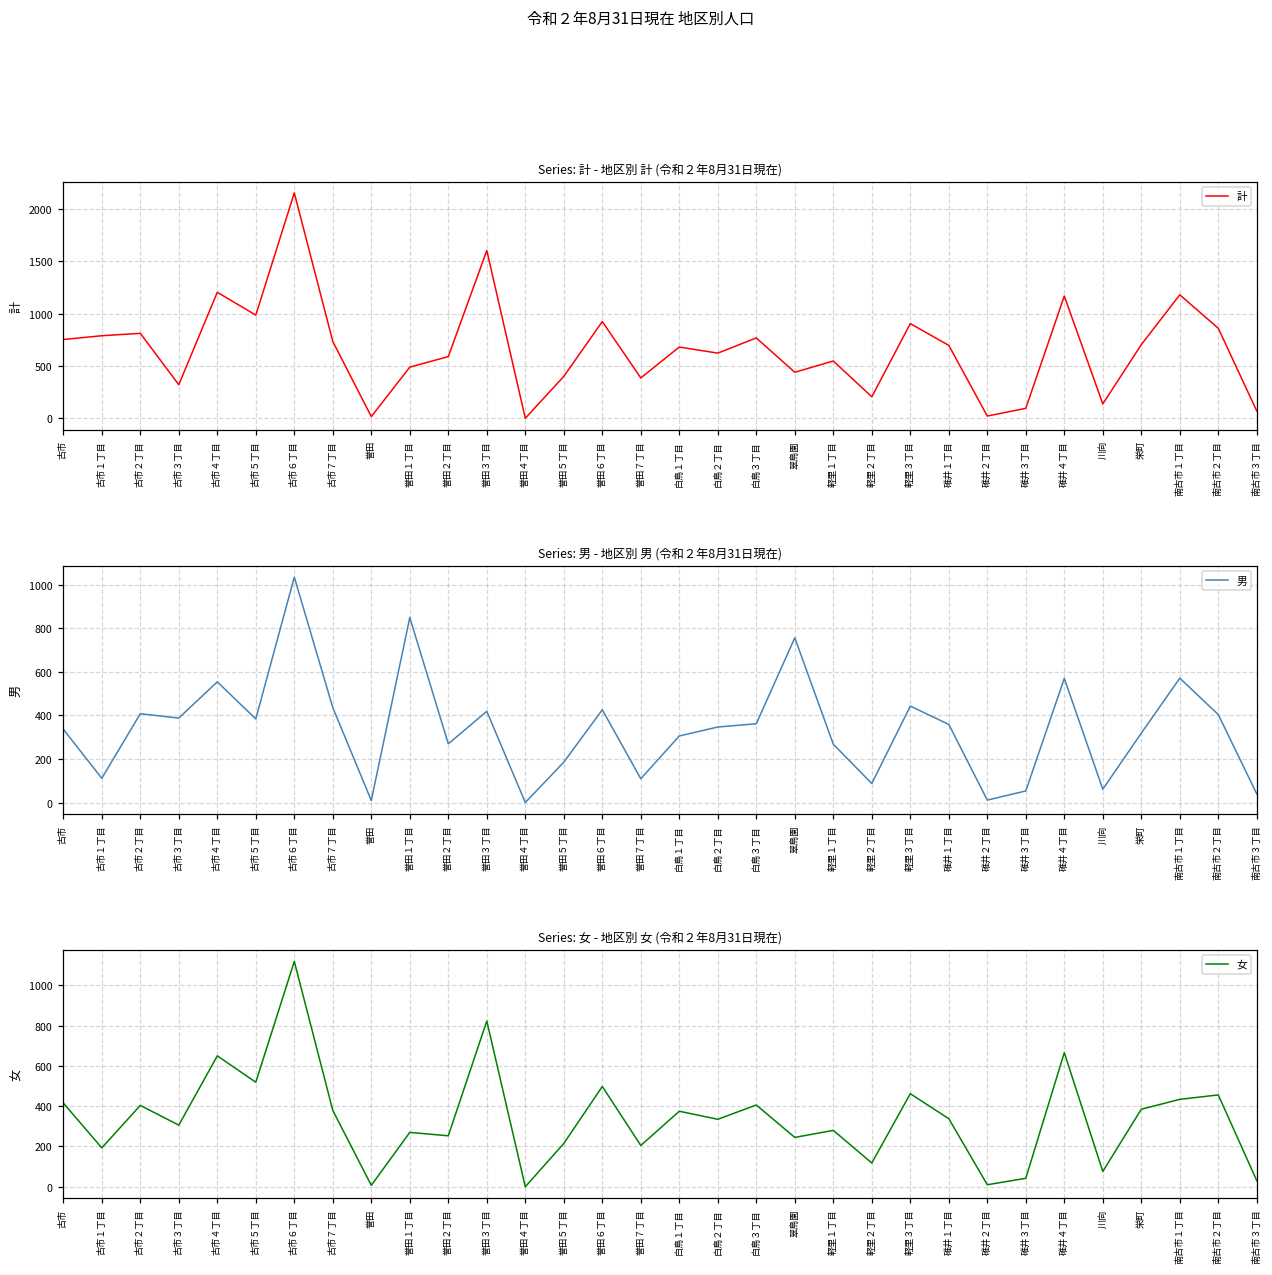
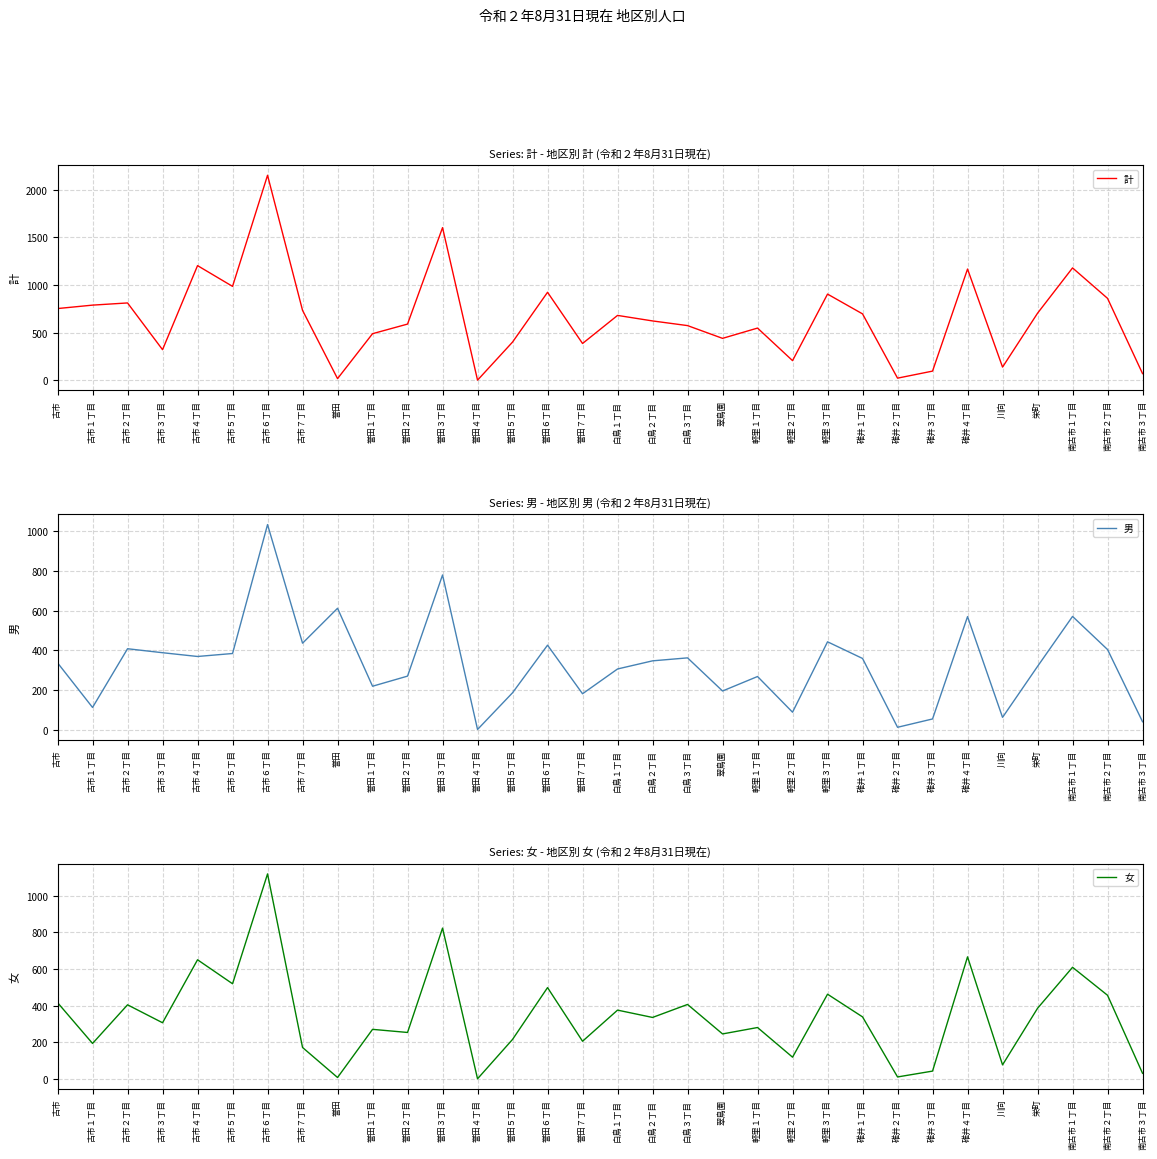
  {
    "Series: 計 - 地区別 計 (令和２年8月31日現在)": {
      "古市": 800,
      "古市１丁目": 800,
      "古市２丁目": 800,
      "古市３丁目": 300,
      "古市４丁目": 1200,
      "古市５丁目": 1000,
      "古市６丁目": 2200,
      "古市７丁目": 700,
      "誉田": 0,
      "誉田１丁目": 500,
      "誉田２丁目": 600,
      "誉田３丁目": 1600,
      "誉田４丁目": 0,
      "誉田５丁目": 400,
      "誉田６丁目": 900,
      "誉田７丁目": 400,
      "白鳥１丁目": 700,
      "白鳥２丁目": 600,
-     "白鳥３丁目": 800,
+     "白鳥３丁目": 600,
      "翠鳥園": 400,
      "軽里１丁目": 500,
      "軽里２丁目": 200,
      "軽里３丁目": 900,
      "碓井１丁目": 700,
      "碓井２丁目": 0,
      "碓井３丁目": 100,
      "碓井４丁目": 1200,
      "川向": 100,
      "栄町": 700,
      "南古市１丁目": 1200,
      "南古市２丁目": 900,
      "南古市３丁目": 100
    },
    "Series: 男 - 地区別 男 (令和２年8月31日現在)": {
      "古市": 340,
      "古市１丁目": 110,
      "古市２丁目": 410,
      "古市３丁目": 390,
-     "古市４丁目": 550,
+     "古市４丁目": 370,
      "古市５丁目": 380,
      "古市６丁目": 1030,
      "古市７丁目": 440,
-     "誉田": 10,
-     "誉田１丁目": 850,
+     "誉田": 610,
+     "誉田１丁目": 220,
      "誉田２丁目": 270,
-     "誉田３丁目": 420,
+     "誉田３丁目": 780,
      "誉田４丁目": 0,
      "誉田５丁目": 190,
      "誉田６丁目": 430,
-     "誉田７丁目": 110,
+     "誉田７丁目": 180,
      "白鳥１丁目": 310,
      "白鳥２丁目": 350,
      "白鳥３丁目": 360,
-     "翠鳥園": 760,
+     "翠鳥園": 200,
      "軽里１丁目": 270,
      "軽里２丁目": 90,
      "軽里３丁目": 440,
      "碓井１丁目": 360,
      "碓井２丁目": 10,
      "碓井３丁目": 50,
      "碓井４丁目": 570,
      "川向": 60,
      "栄町": 320,
      "南古市１丁目": 570,
      "南古市２丁目": 400,
      "南古市３丁目": 40
    },
    "Series: 女 - 地区別 女 (令和２年8月31日現在)": {
      "古市": 420,
      "古市１丁目": 190,
      "古市２丁目": 400,
      "古市３丁目": 310,
      "古市４丁目": 650,
      "古市５丁目": 520,
      "古市６丁目": 1120,
-     "古市７丁目": 380,
+     "古市７丁目": 170,
      "誉田": 10,
      "誉田１丁目": 270,
      "誉田２丁目": 250,
      "誉田３丁目": 820,
      "誉田４丁目": 0,
      "誉田５丁目": 220,
      "誉田６丁目": 500,
      "誉田７丁目": 210,
      "白鳥１丁目": 380,
      "白鳥２丁目": 340,
      "白鳥３丁目": 410,
      "翠鳥園": 250,
      "軽里１丁目": 280,
      "軽里２丁目": 120,
      "軽里３丁目": 460,
      "碓井１丁目": 340,
      "碓井２丁目": 10,
      "碓井３丁目": 40,
      "碓井４丁目": 670,
      "川向": 80,
      "栄町": 390,
-     "南古市１丁目": 430,
+     "南古市１丁目": 610,
      "南古市２丁目": 460,
      "南古市３丁目": 30
    }
  }
